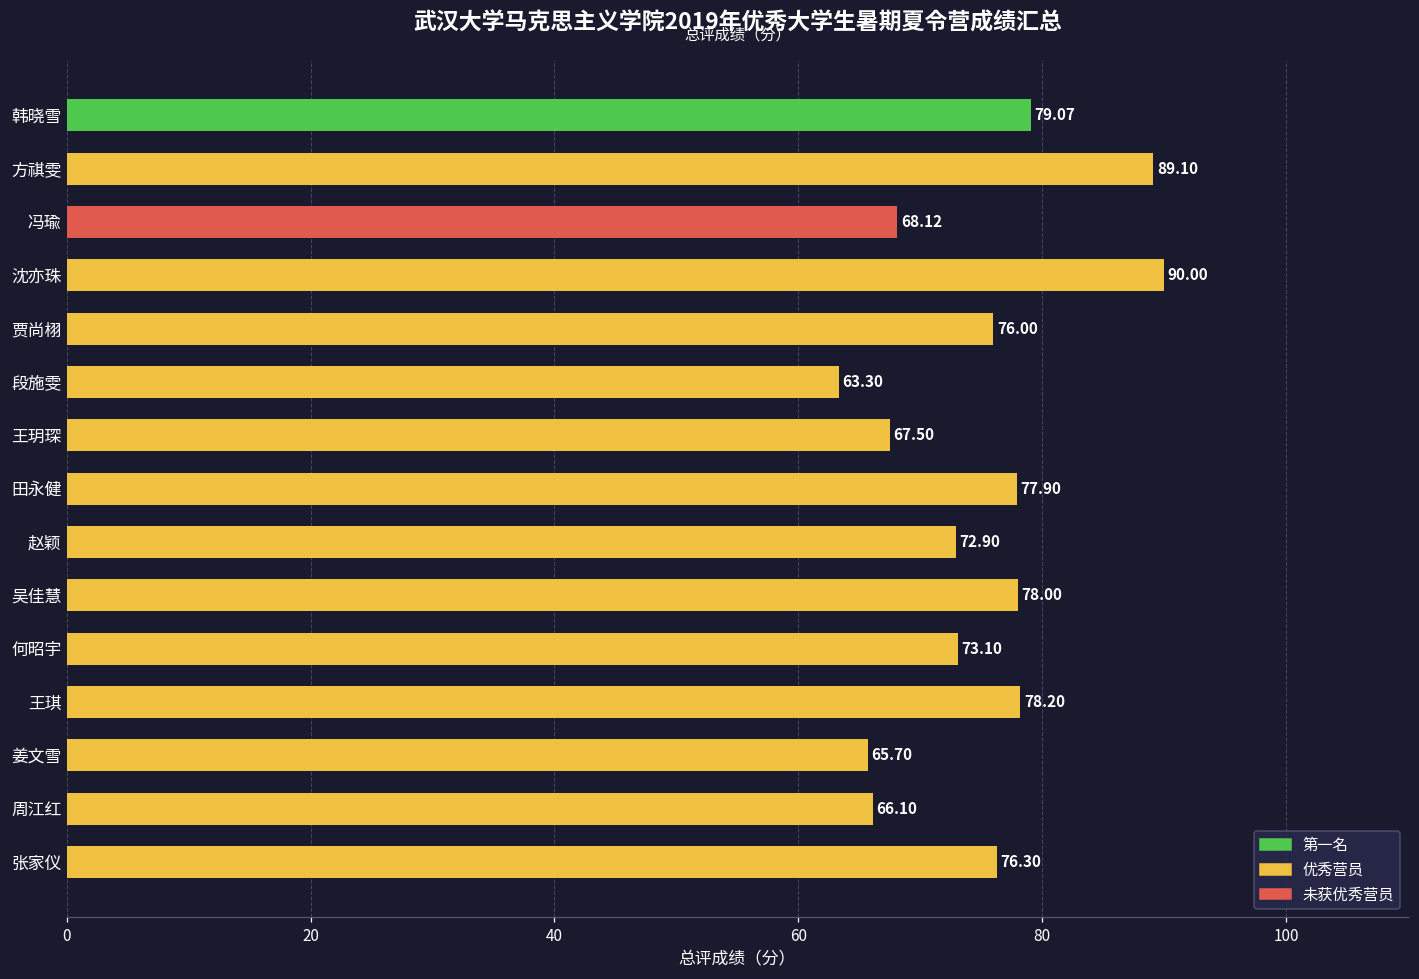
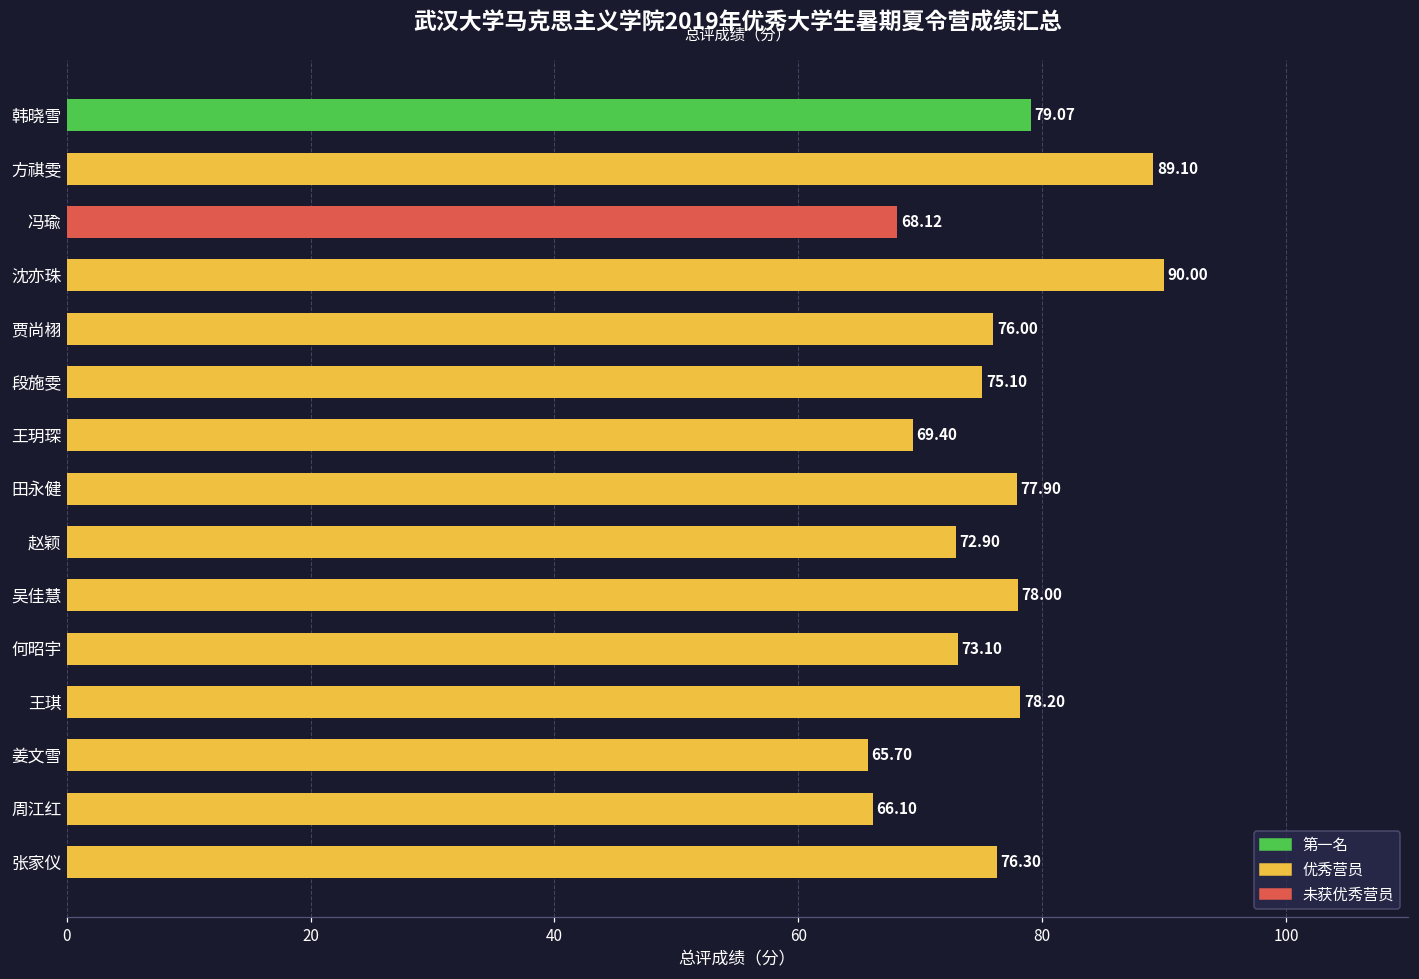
  {
    "韩晓雪": 79.07,
    "方祺雯": 89.10,
    "冯瑜": 68.12,
    "沈亦珠": 90.00,
    "贾尚栩": 76.00,
-   "段施雯": 63.30,
-   "王玥琛": 67.50,
+   "段施雯": 75.10,
+   "王玥琛": 69.40,
    "田永健": 77.90,
    "赵颖": 72.90,
    "吴佳慧": 78.00,
    "何昭宇": 73.10,
    "王琪": 78.20,
    "姜文雪": 65.70,
    "周江红": 66.10,
    "张家仪": 76.30
  }
